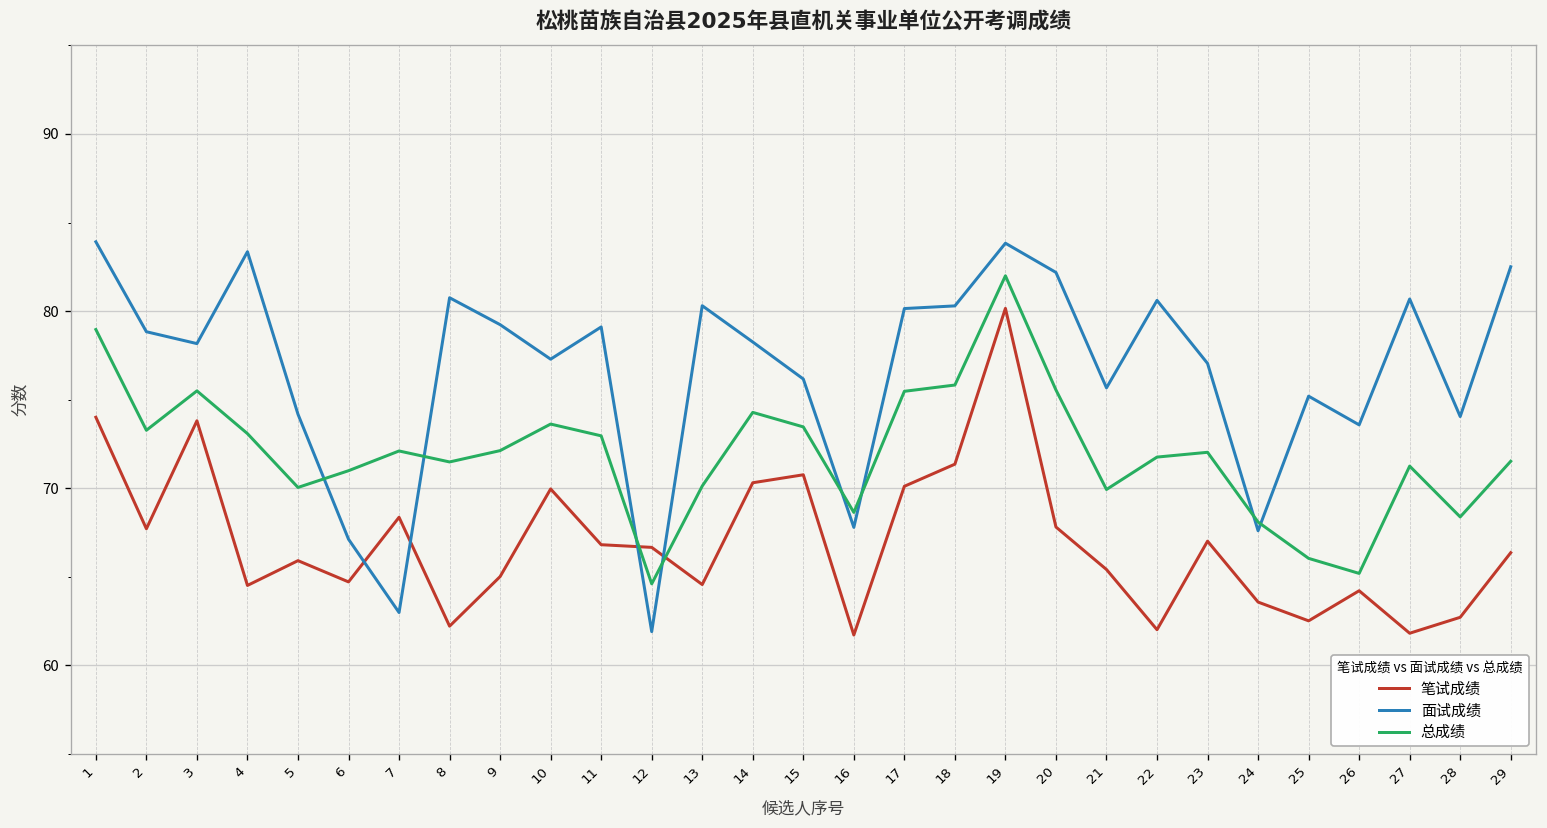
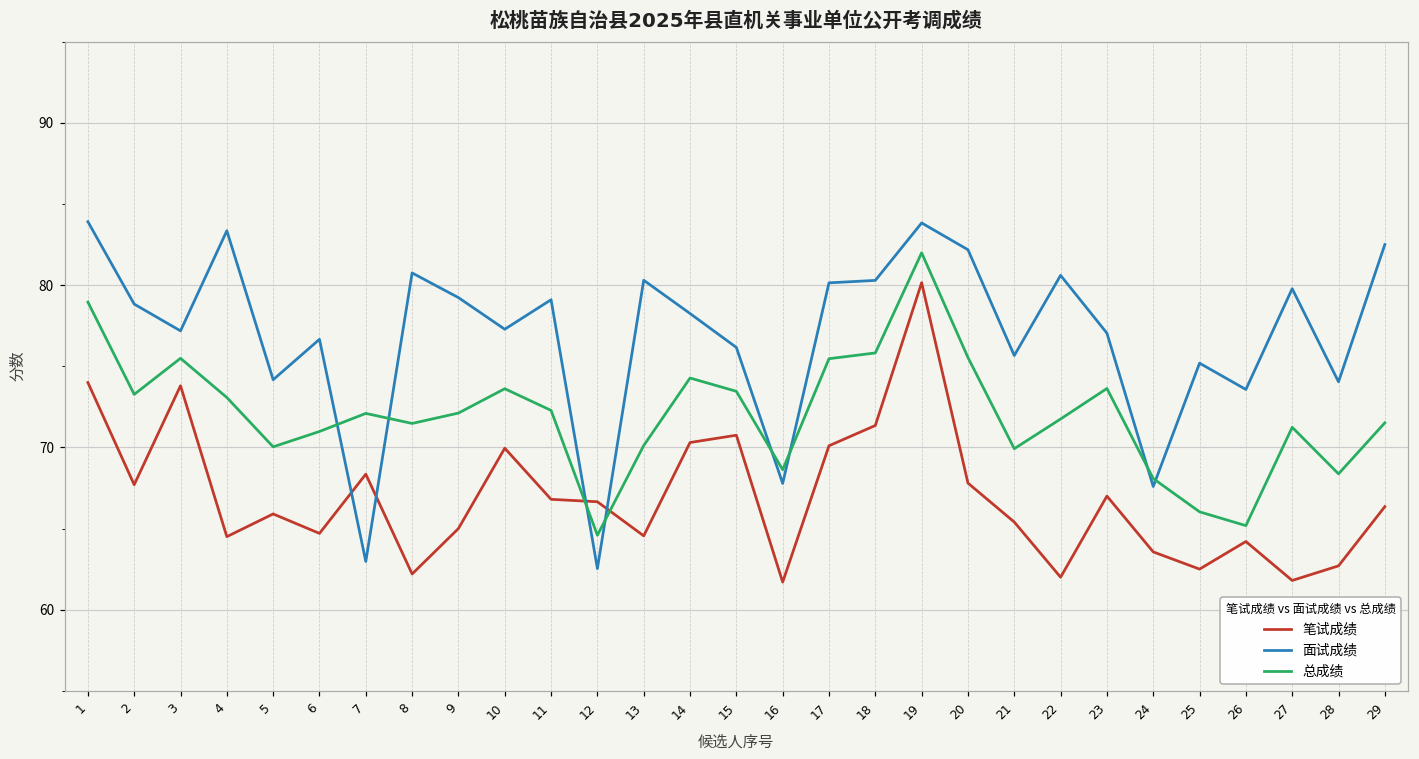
  {
    "笔试成绩": {
      "1": 74.0,
      "2": 67.7,
      "3": 73.8,
      "4": 64.5,
      "5": 65.9,
      "6": 64.7,
      "7": 68.4,
      "8": 62.2,
      "9": 65.0,
      "10": 70.0,
      "11": 66.8,
      "12": 66.7,
      "13": 64.6,
      "14": 70.3,
      "15": 70.8,
      "16": 61.7,
      "17": 70.1,
      "18": 71.4,
      "19": 80.2,
      "20": 67.8,
      "21": 65.4,
      "22": 62.0,
      "23": 67.0,
      "24": 63.6,
      "25": 62.5,
      "26": 64.2,
      "27": 61.8,
      "28": 62.7,
      "29": 66.4
    },
    "面试成绩": {
      "1": 83.9,
      "2": 78.8,
-     "3": 78.2,
+     "3": 77.2,
      "4": 83.4,
      "5": 74.2,
-     "6": 67.1,
+     "6": 76.7,
      "7": 63.0,
      "8": 80.8,
      "9": 79.2,
      "10": 77.3,
      "11": 79.1,
-     "12": 61.9,
+     "12": 62.5,
      "13": 80.3,
      "14": 78.3,
      "15": 76.2,
      "16": 67.8,
      "17": 80.1,
      "18": 80.3,
      "19": 83.8,
      "20": 82.2,
      "21": 75.7,
      "22": 80.6,
      "23": 77.0,
      "24": 67.6,
      "25": 75.2,
      "26": 73.6,
-     "27": 80.7,
+     "27": 79.8,
      "28": 74.0,
      "29": 82.5
    },
    "总成绩": {
      "1": 79.0,
      "2": 73.3,
      "3": 75.5,
      "4": 73.1,
      "5": 70.0,
      "6": 71.0,
      "7": 72.1,
      "8": 71.5,
      "9": 72.1,
      "10": 73.6,
-     "11": 73.0,
+     "11": 72.3,
      "12": 64.6,
      "13": 70.1,
      "14": 74.3,
      "15": 73.5,
      "16": 68.6,
      "17": 75.5,
      "18": 75.8,
      "19": 82.0,
      "20": 75.5,
      "21": 69.9,
      "22": 71.8,
-     "23": 72.0,
+     "23": 73.6,
      "24": 68.1,
      "25": 66.0,
      "26": 65.2,
      "27": 71.2,
      "28": 68.4,
      "29": 71.5
    }
  }
